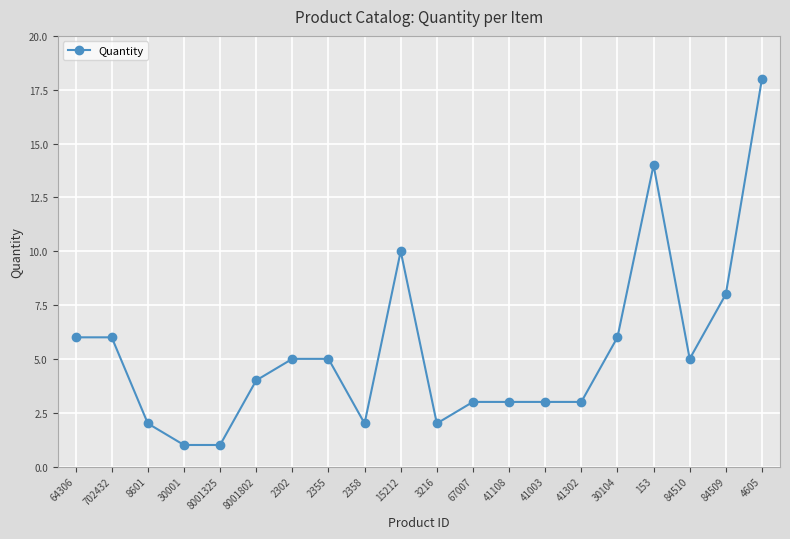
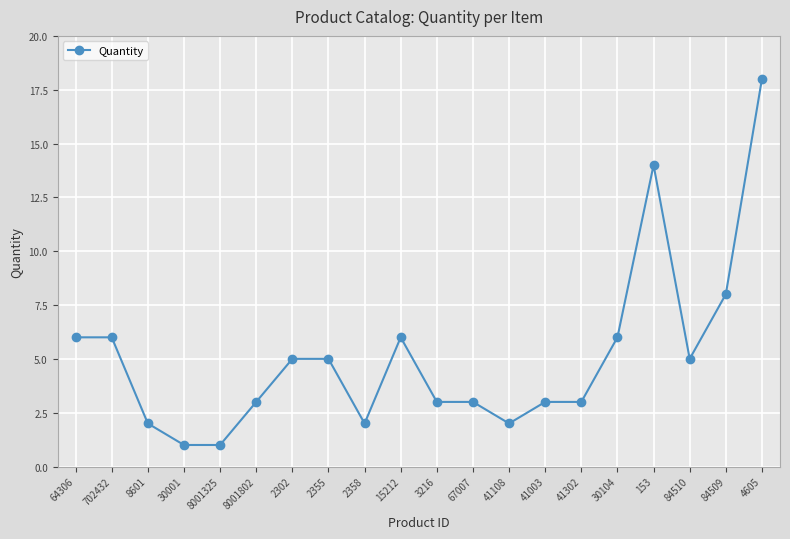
  {
    "64306": 6,
    "702432": 6,
    "8601": 2,
    "30001": 1,
    "8001325": 1,
-   "8001802": 4,
+   "8001802": 3,
    "2302": 5,
    "2355": 5,
    "2358": 2,
-   "15212": 10,
-   "3216": 2,
+   "15212": 6,
+   "3216": 3,
    "67007": 3,
-   "41108": 3,
+   "41108": 2,
    "41003": 3,
    "41302": 3,
    "30104": 6,
    "153": 14,
    "84510": 5,
    "84509": 8,
    "4605": 18
  }
